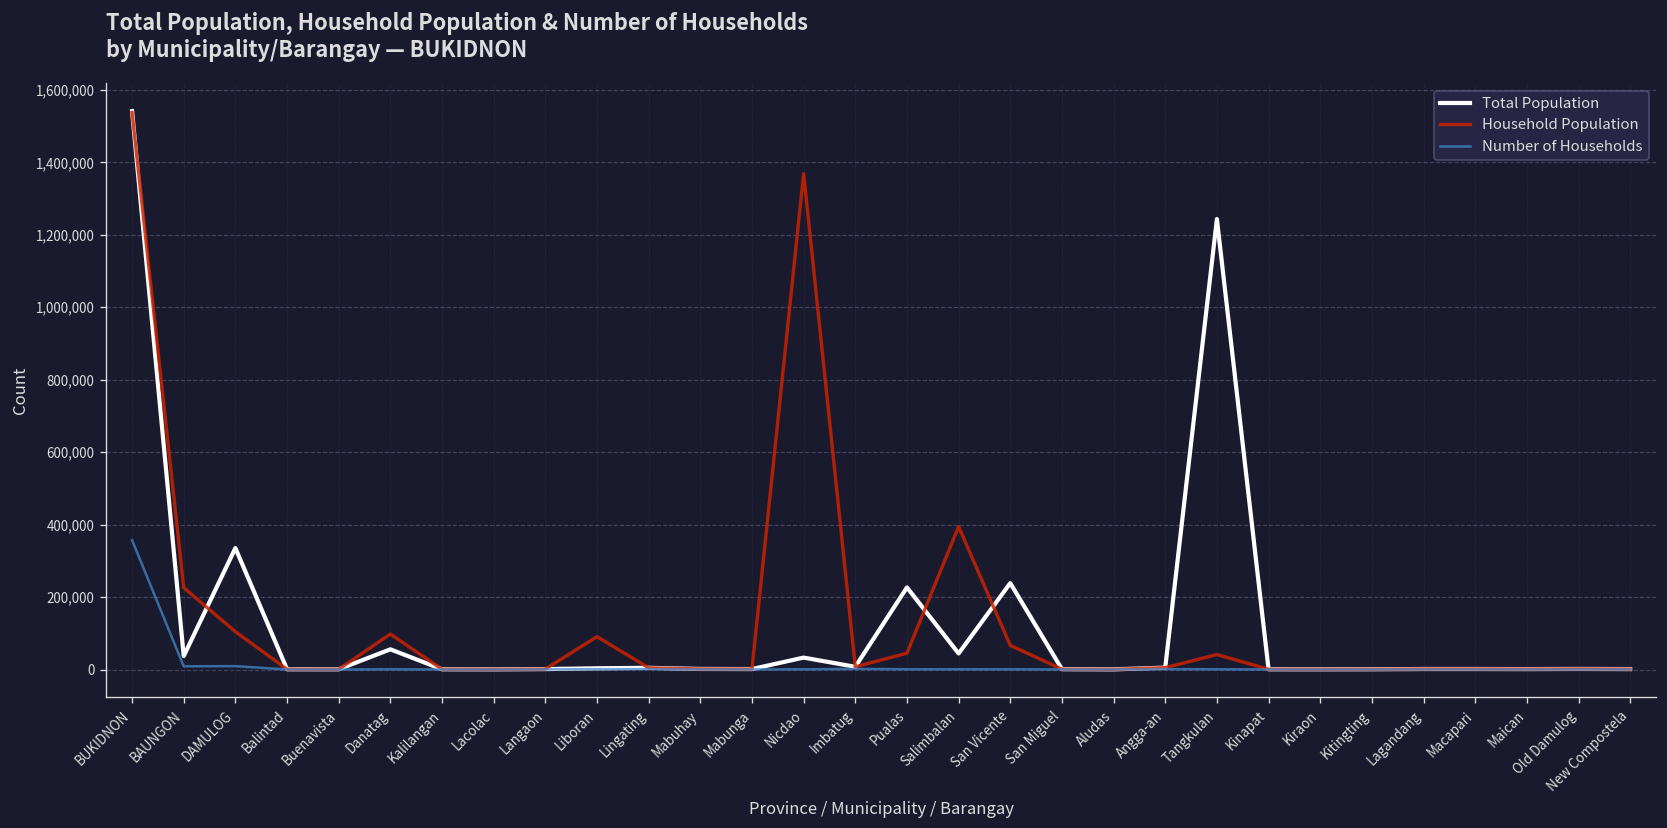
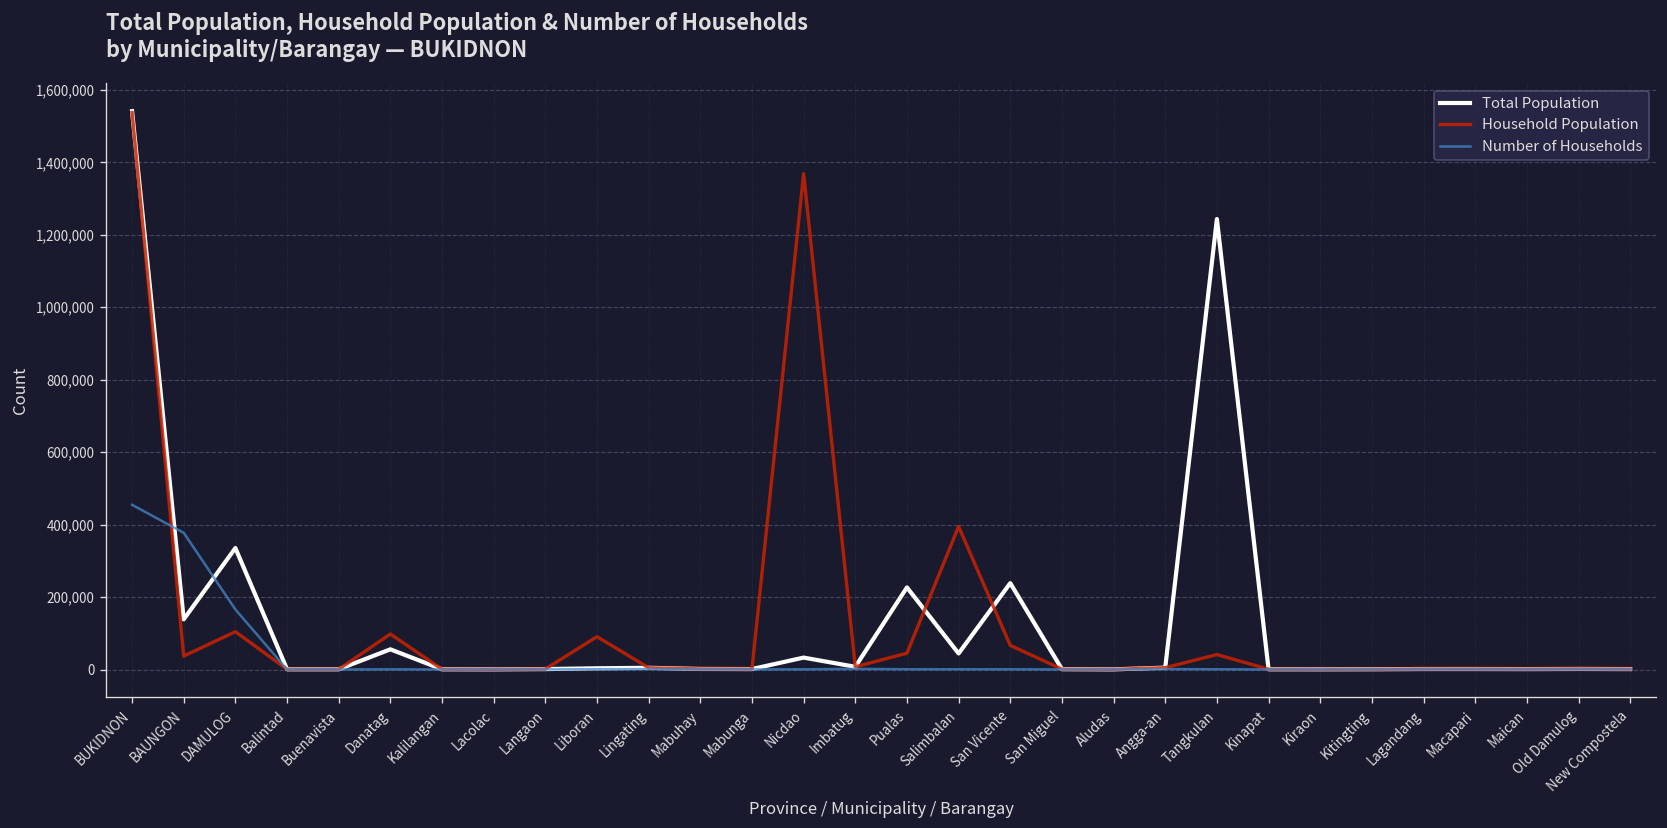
  {
    "Total Population": {
-     "BAUNGON": "40,000",
+     "BAUNGON": "140,000",
      "DAMULOG": "340,000",
      "Danatag": "60,000",
      "Nicdao": "30,000",
      "Pualas": "230,000",
      "Salimbalan": "40,000",
      "San Vicente": "240,000",
      "Tangkulan": "1,240,000"
    },
    "Household Population": {
-     "BAUNGON": "230,000",
+     "BAUNGON": "40,000",
      "DAMULOG": "100,000",
      "Danatag": "100,000",
      "Liboran": "90,000",
      "Nicdao": "1,370,000",
      "Pualas": "50,000",
      "Salimbalan": "390,000",
      "San Vicente": "70,000",
      "Tangkulan": "40,000"
    },
    "Number of Households": {
-     "BUKIDNON": "360,000",
-     "BAUNGON": "10,000",
-     "DAMULOG": "10,000",
+     "BUKIDNON": "450,000",
+     "BAUNGON": "380,000",
+     "DAMULOG": "170,000",
      "Danatag": "0",
      "Nicdao": "0",
      "Pualas": "0",
      "Salimbalan": "0",
      "San Vicente": "0",
      "Tangkulan": "0"
    }
  }
